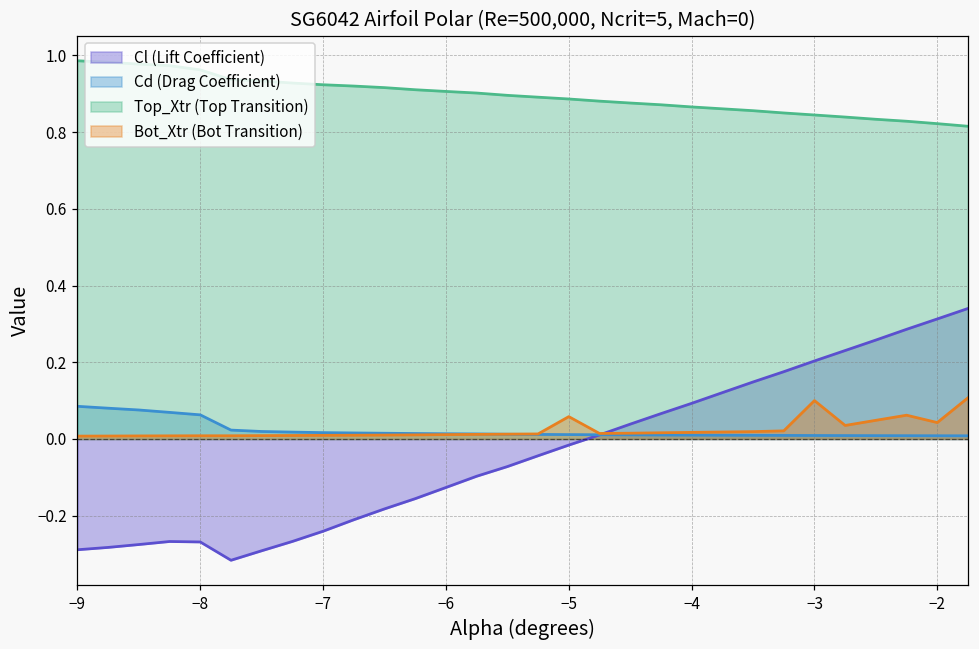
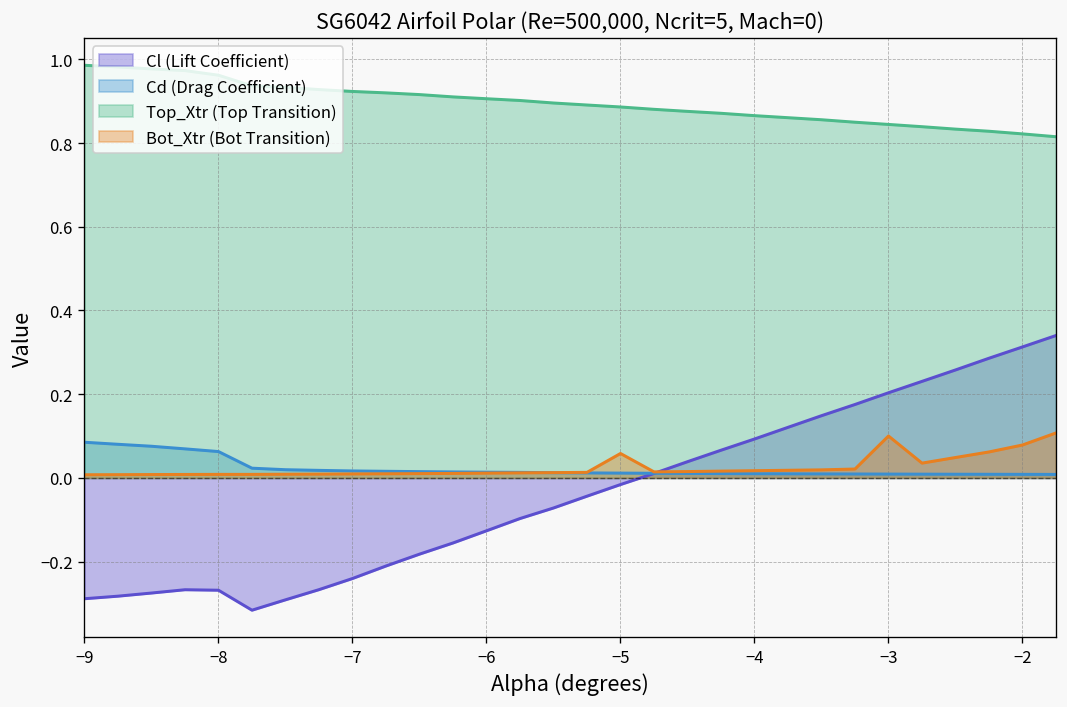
  {
    "Bot_Xtr (Bot Transition)": {
      "−9": 0.01,
      "−8": 0.01,
      "−5": 0.06,
      "−3": 0.10,
-     "−2": 0.04
+     "−2": 0.08
    }
  }
